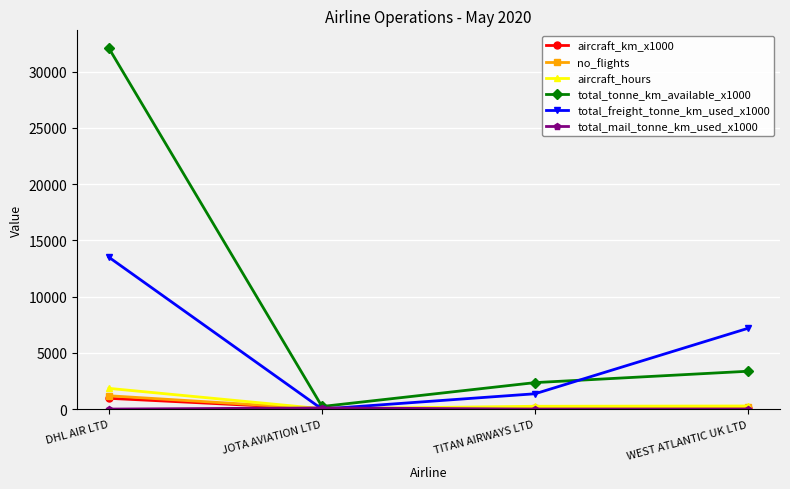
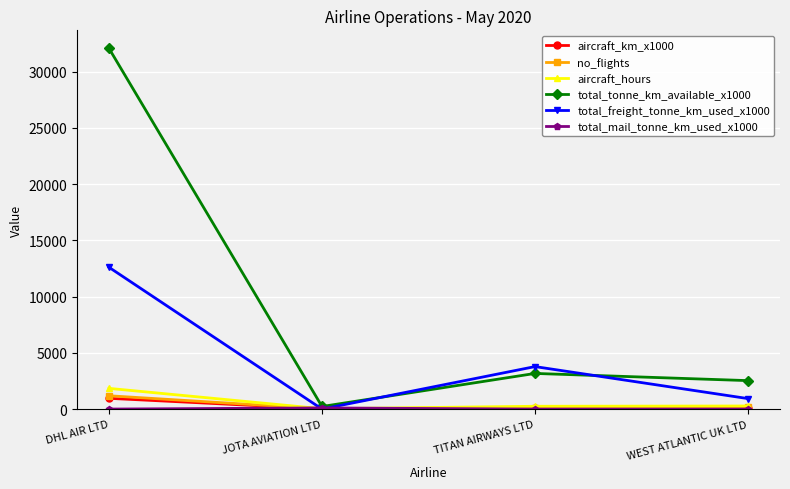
  {
    "aircraft_hours": {
      "DHL AIR LTD": 1800
    },
    "total_tonne_km_available_x1000": {
      "DHL AIR LTD": 32100,
-     "TITAN AIRWAYS LTD": 2400,
-     "WEST ATLANTIC UK LTD": 3400
+     "TITAN AIRWAYS LTD": 3200,
+     "WEST ATLANTIC UK LTD": 2500
    },
    "total_freight_tonne_km_used_x1000": {
-     "DHL AIR LTD": 13500,
-     "TITAN AIRWAYS LTD": 1400,
-     "WEST ATLANTIC UK LTD": 7200
+     "DHL AIR LTD": 12600,
+     "TITAN AIRWAYS LTD": 3800,
+     "WEST ATLANTIC UK LTD": 900
    },
    "total_mail_tonne_km_used_x1000": {
      "DHL AIR LTD": 0
    }
  }
